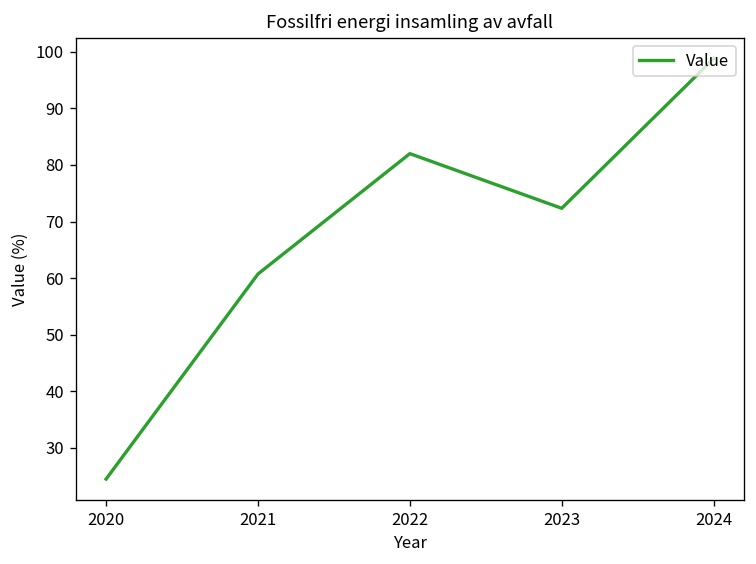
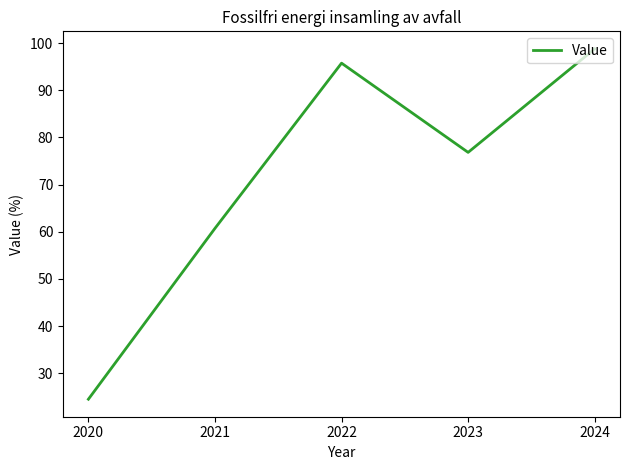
  {
    "2020": 24,
    "2021": 61,
-   "2022": 82,
-   "2023": 72
+   "2022": 96,
+   "2023": 77
  }
